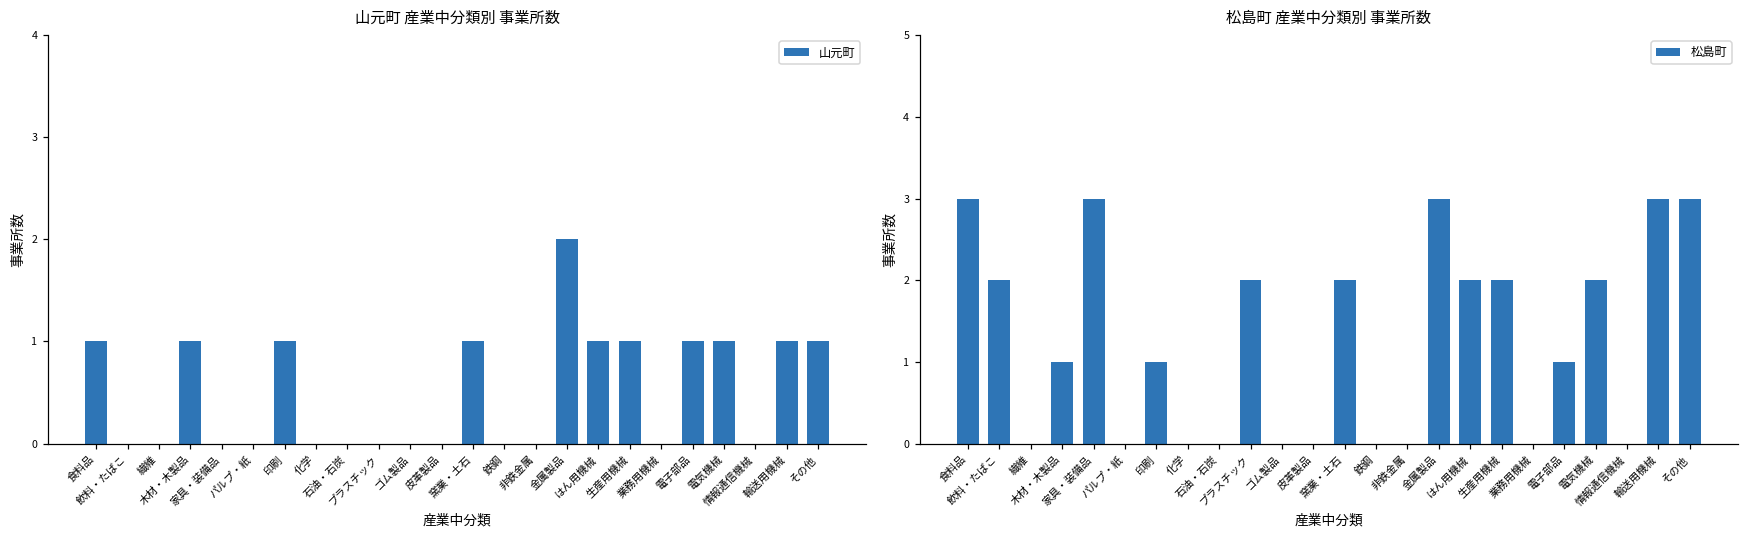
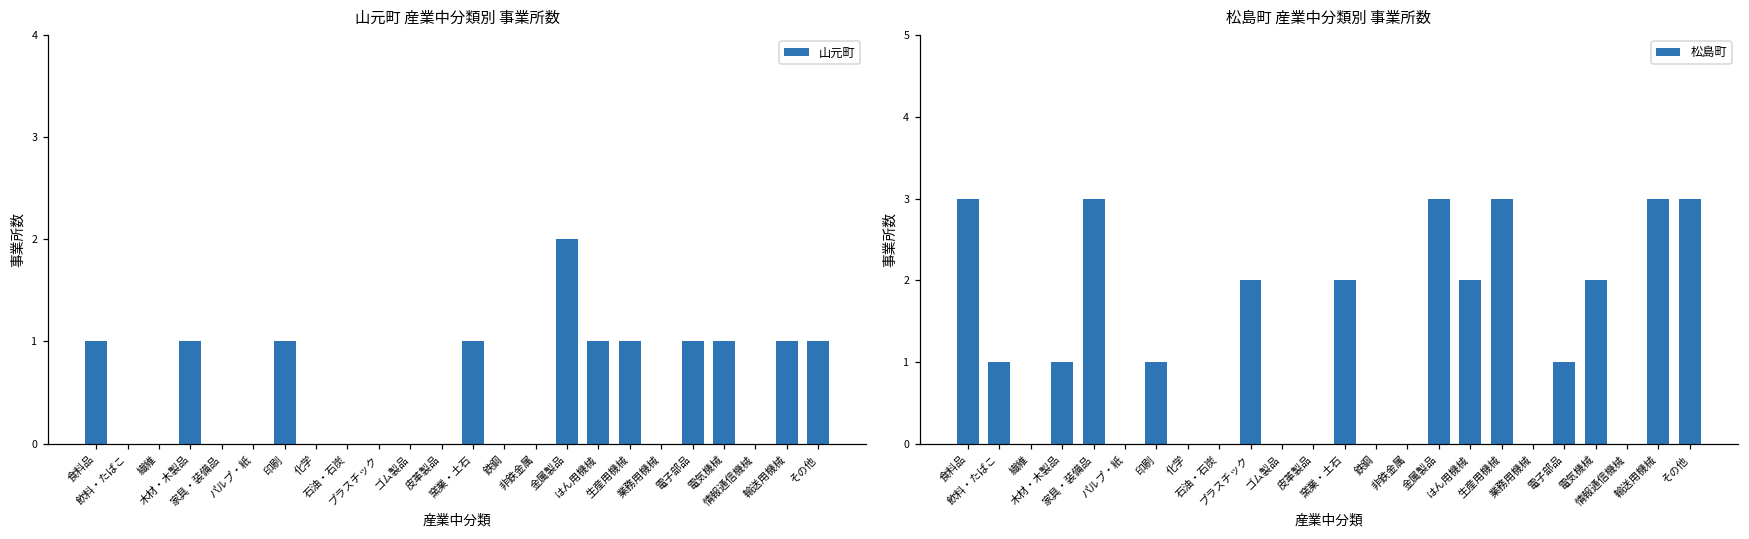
  {
    "山元町 産業中分類別 事業所数": {
      "食料品": 1.0,
      "飲料・たばこ": 0.0,
      "繊維": 0.0,
      "木材・木製品": 1.0,
      "家具・装備品": 0.0,
      "パルプ・紙": 0.0,
      "印刷": 1.0,
      "化学": 0.0,
      "石油・石炭": 0.0,
      "プラスチック": 0.0,
      "ゴム製品": 0.0,
      "皮革製品": 0.0,
      "窯業・土石": 1.0,
      "鉄鋼": 0.0,
      "非鉄金属": 0.0,
      "金属製品": 2.0,
      "はん用機械": 1.0,
      "生産用機械": 1.0,
      "業務用機械": 0.0,
      "電子部品": 1.0,
      "電気機械": 1.0,
      "情報通信機械": 0.0,
      "輸送用機械": 1.0,
      "その他": 1.0
    },
    "松島町 産業中分類別 事業所数": {
      "食料品": 3,
-     "飲料・たばこ": 2,
+     "飲料・たばこ": 1,
      "繊維": 0,
      "木材・木製品": 1,
      "家具・装備品": 3,
      "パルプ・紙": 0,
      "印刷": 1,
      "化学": 0,
      "石油・石炭": 0,
      "プラスチック": 2,
      "ゴム製品": 0,
      "皮革製品": 0,
      "窯業・土石": 2,
      "鉄鋼": 0,
      "非鉄金属": 0,
      "金属製品": 3,
      "はん用機械": 2,
-     "生産用機械": 2,
+     "生産用機械": 3,
      "業務用機械": 0,
      "電子部品": 1,
      "電気機械": 2,
      "情報通信機械": 0,
      "輸送用機械": 3,
      "その他": 3
    }
  }
